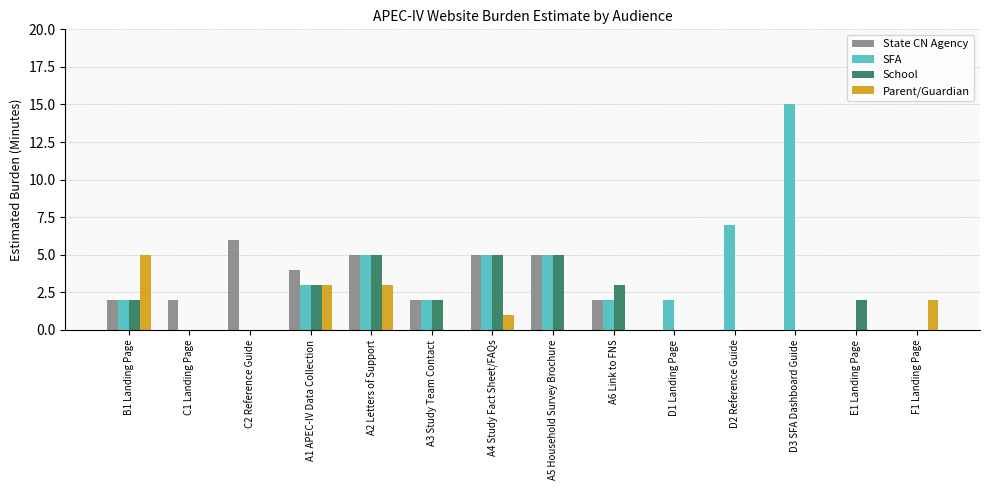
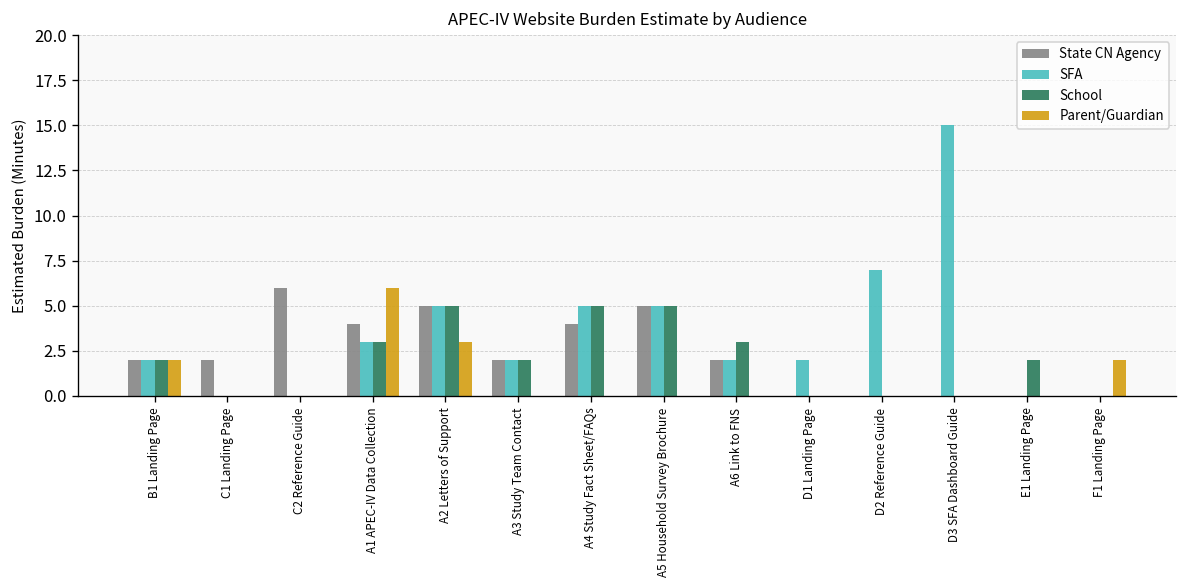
  {
    "State CN Agency": {
      "B1 Landing Page": 2,
      "C1 Landing Page": 2,
      "C2 Reference Guide": 6,
      "A1 APEC-IV Data Collection": 4,
      "A2 Letters of Support": 5,
      "A3 Study Team Contact": 2,
-     "A4 Study Fact Sheet/FAQs": 5,
+     "A4 Study Fact Sheet/FAQs": 4,
      "A5 Household Survey Brochure": 5,
      "A6 Link to FNS": 2,
      "D1 Landing Page": 0,
      "D2 Reference Guide": 0,
      "D3 SFA Dashboard Guide": 0,
      "E1 Landing Page": 0,
      "F1 Landing Page": 0
    },
    "SFA": {
      "B1 Landing Page": 2,
      "C1 Landing Page": 0,
      "C2 Reference Guide": 0,
      "A1 APEC-IV Data Collection": 3,
      "A2 Letters of Support": 5,
      "A3 Study Team Contact": 2,
      "A4 Study Fact Sheet/FAQs": 5,
      "A5 Household Survey Brochure": 5,
      "A6 Link to FNS": 2,
      "D1 Landing Page": 2,
      "D2 Reference Guide": 7,
      "D3 SFA Dashboard Guide": 15,
      "E1 Landing Page": 0,
      "F1 Landing Page": 0
    },
    "School": {
      "B1 Landing Page": 2,
      "C1 Landing Page": 0,
      "C2 Reference Guide": 0,
      "A1 APEC-IV Data Collection": 3,
      "A2 Letters of Support": 5,
      "A3 Study Team Contact": 2,
      "A4 Study Fact Sheet/FAQs": 5,
      "A5 Household Survey Brochure": 5,
      "A6 Link to FNS": 3,
      "D1 Landing Page": 0,
      "D2 Reference Guide": 0,
      "D3 SFA Dashboard Guide": 0,
      "E1 Landing Page": 2,
      "F1 Landing Page": 0
    },
    "Parent/Guardian": {
-     "B1 Landing Page": 5,
+     "B1 Landing Page": 2,
      "C1 Landing Page": 0,
      "C2 Reference Guide": 0,
-     "A1 APEC-IV Data Collection": 3,
+     "A1 APEC-IV Data Collection": 6,
      "A2 Letters of Support": 3,
      "A3 Study Team Contact": 0,
-     "A4 Study Fact Sheet/FAQs": 1,
+     "A4 Study Fact Sheet/FAQs": 0,
      "A5 Household Survey Brochure": 0,
      "A6 Link to FNS": 0,
      "D1 Landing Page": 0,
      "D2 Reference Guide": 0,
      "D3 SFA Dashboard Guide": 0,
      "E1 Landing Page": 0,
      "F1 Landing Page": 2
    }
  }
